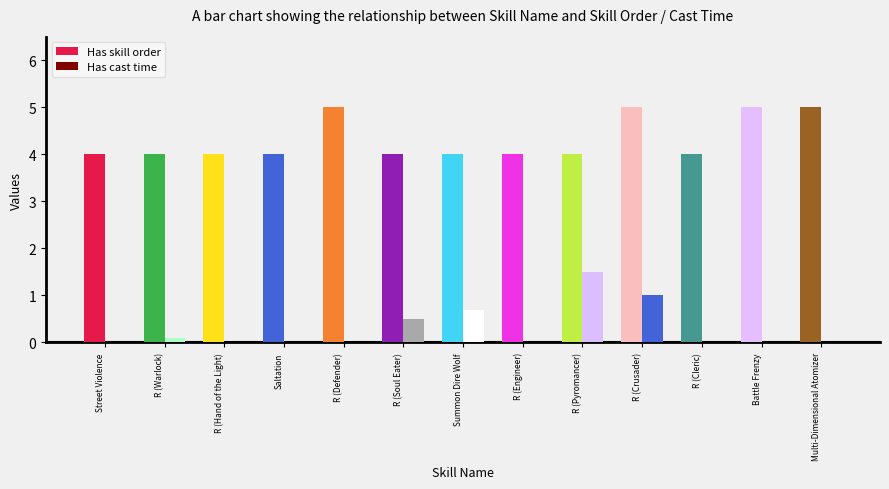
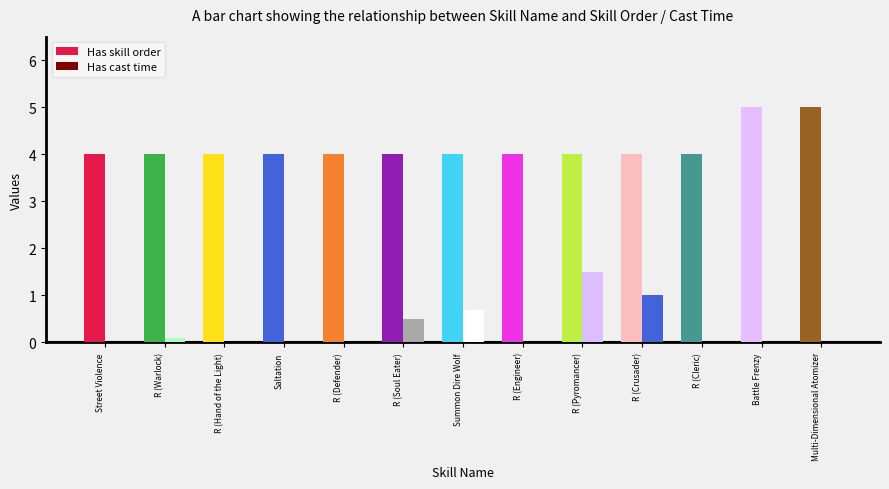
  {
    "Has skill order": {
      "Street Violence": 4,
      "R (Warlock)": 4,
      "R (Hand of the Light)": 4,
      "Saltation": 4,
-     "R (Defender)": 5,
+     "R (Defender)": 4,
      "R (Soul Eater)": 4,
      "Summon Dire Wolf": 4,
      "R (Engineer)": 4,
      "R (Pyromancer)": 4,
-     "R (Crusader)": 5,
+     "R (Crusader)": 4,
      "R (Cleric)": 4,
      "Battle Frenzy": 5,
      "Multi-Dimensional Atomizer": 5
    },
    "Has cast time": {
      "Street Violence": 0,
      "R (Warlock)": 0.1,
      "R (Hand of the Light)": 0,
      "Saltation": 0,
      "R (Defender)": 0,
      "R (Soul Eater)": 0.5,
      "Summon Dire Wolf": 0.7,
      "R (Engineer)": 0,
      "R (Pyromancer)": 1.5,
      "R (Crusader)": 1,
      "R (Cleric)": 0,
      "Battle Frenzy": 0,
      "Multi-Dimensional Atomizer": 0
    }
  }
